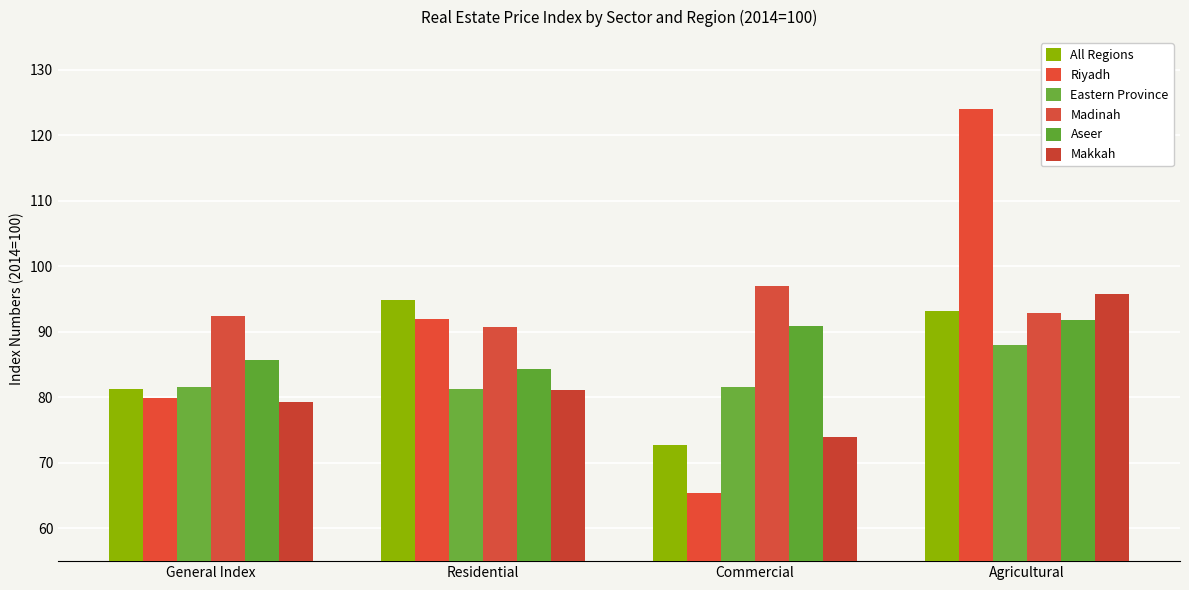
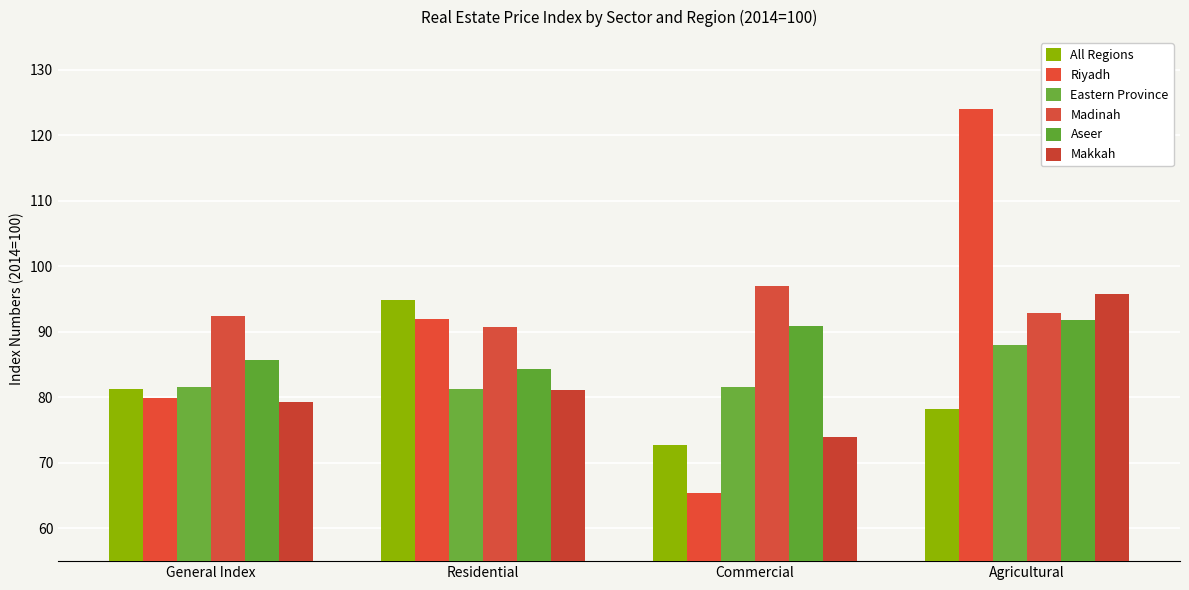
  {
    "All Regions": {
      "General Index": 81,
      "Residential": 95,
      "Commercial": 73,
-     "Agricultural": 93
+     "Agricultural": 78
    }
  }
